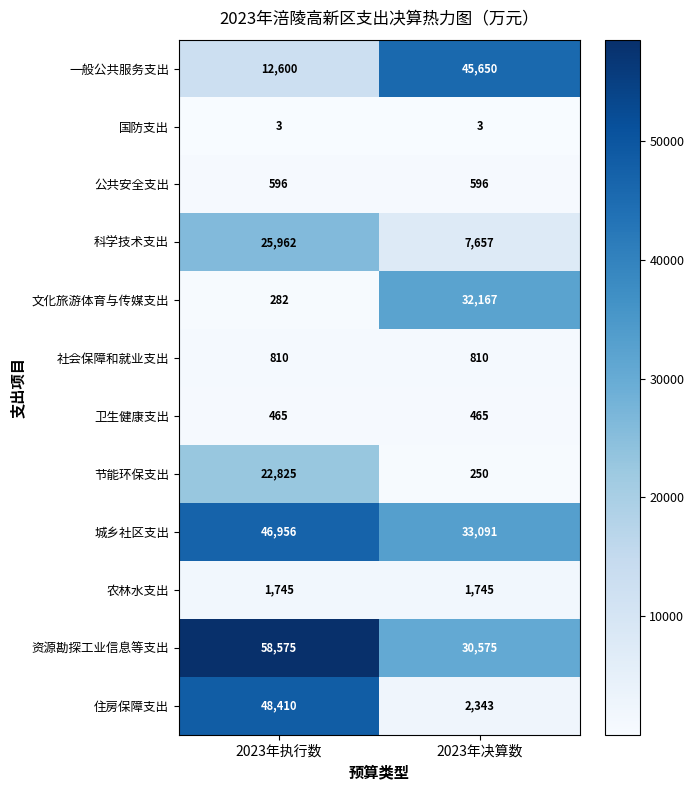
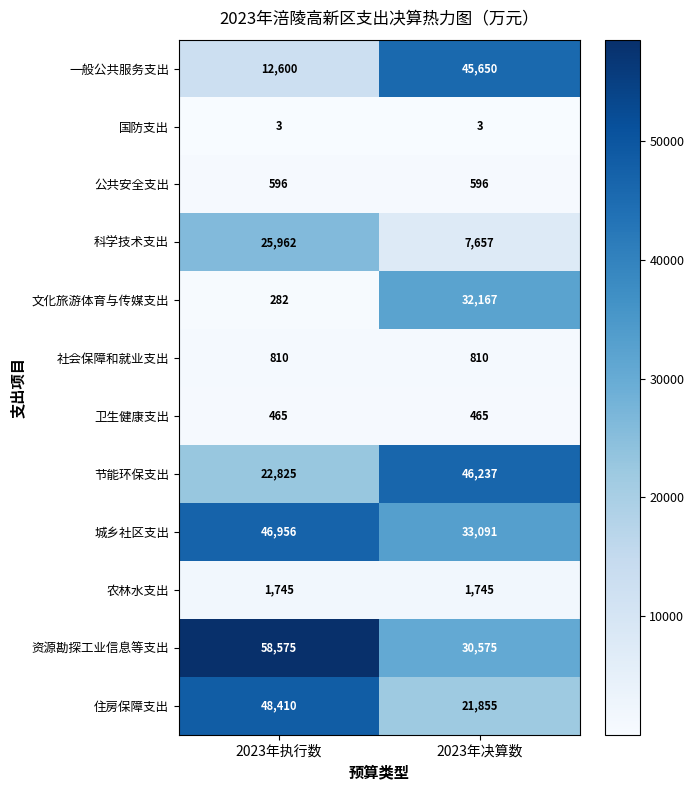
  {
    "一般公共服务支出": {
      "2023年执行数": "12,600",
      "2023年决算数": "45,650"
    },
    "国防支出": {
      "2023年执行数": "3",
      "2023年决算数": "3"
    },
    "公共安全支出": {
      "2023年执行数": "596",
      "2023年决算数": "596"
    },
    "科学技术支出": {
      "2023年执行数": "25,962",
      "2023年决算数": "7,657"
    },
    "文化旅游体育与传媒支出": {
      "2023年执行数": "282",
      "2023年决算数": "32,167"
    },
    "社会保障和就业支出": {
      "2023年执行数": "810",
      "2023年决算数": "810"
    },
    "卫生健康支出": {
      "2023年执行数": "465",
      "2023年决算数": "465"
    },
    "节能环保支出": {
      "2023年执行数": "22,825",
-     "2023年决算数": "250"
+     "2023年决算数": "46,237"
    },
    "城乡社区支出": {
      "2023年执行数": "46,956",
      "2023年决算数": "33,091"
    },
    "农林水支出": {
      "2023年执行数": "1,745",
      "2023年决算数": "1,745"
    },
    "资源勘探工业信息等支出": {
      "2023年执行数": "58,575",
      "2023年决算数": "30,575"
    },
    "住房保障支出": {
      "2023年执行数": "48,410",
-     "2023年决算数": "2,343"
+     "2023年决算数": "21,855"
    }
  }
